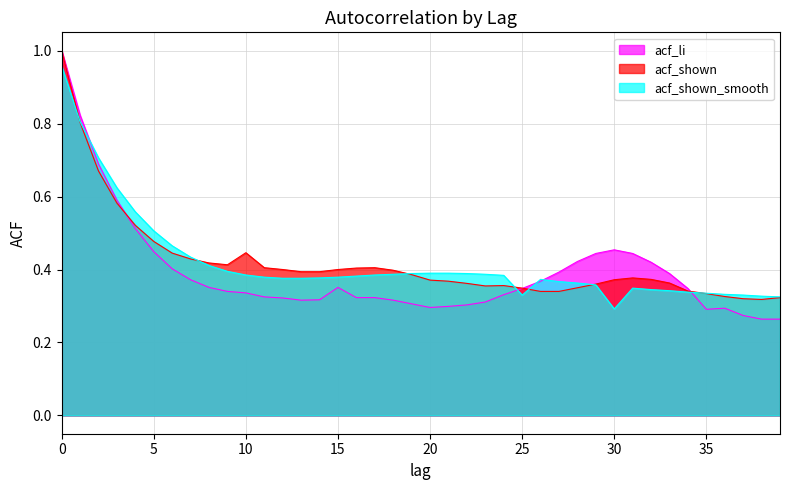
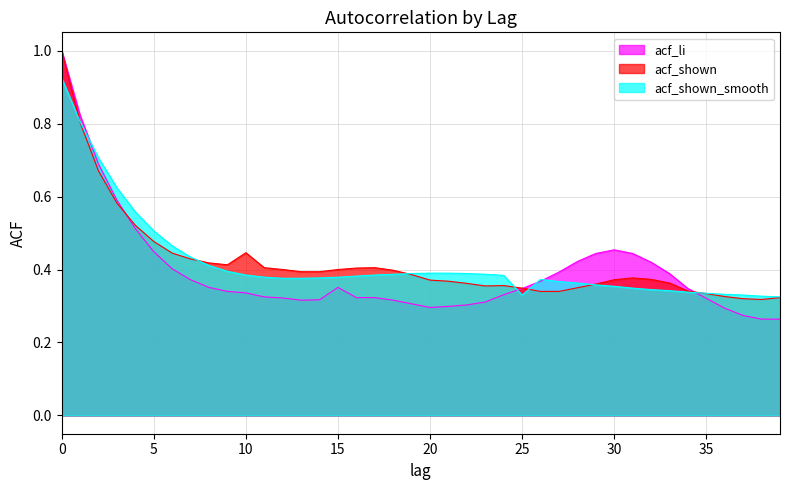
  {
    "acf_li": {
      "5": 0.45,
      "10": 0.34,
      "15": 0.35,
      "20": 0.30,
      "30": 0.45,
-     "35": 0.29
+     "35": 0.32
    },
    "acf_shown": {
      "5": 0.48,
      "10": 0.45,
      "15": 0.40,
      "20": 0.37,
      "30": 0.37
    },
    "acf_shown_smooth": {
-     "0": 0.96,
+     "0": 0.93,
      "5": 0.51,
      "10": 0.39,
      "15": 0.38,
      "20": 0.39,
      "25": 0.33,
-     "30": 0.29
+     "30": 0.35
    }
  }
